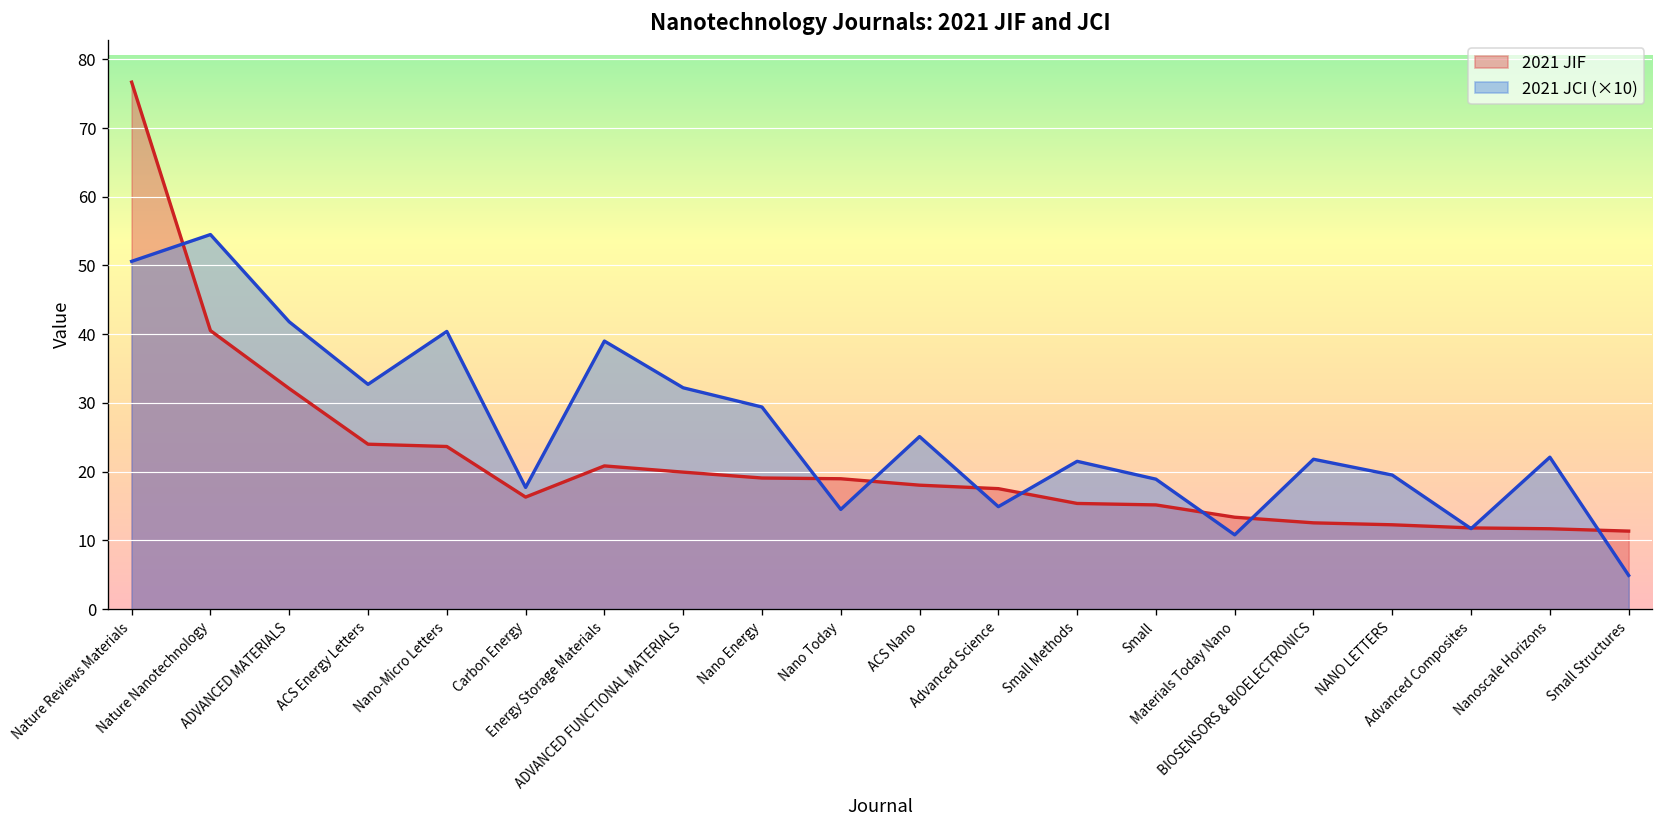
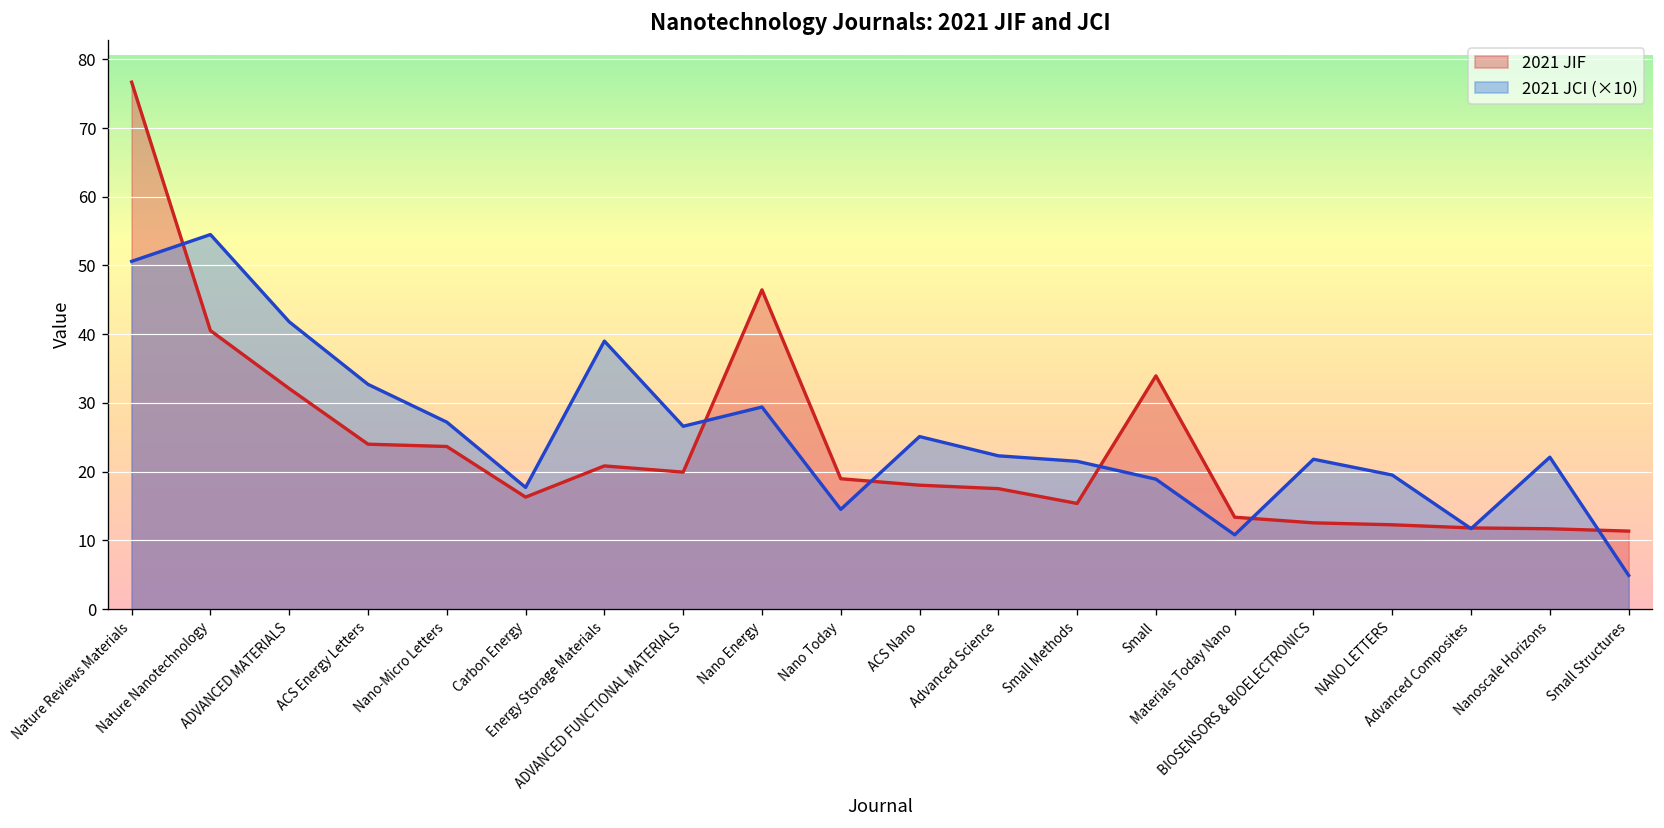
  {
    "2021 JIF": {
      "Nature Reviews Materials": 77,
      "Nature Nanotechnology": 41,
      "ADVANCED MATERIALS": 32,
      "ACS Energy Letters": 24,
      "Nano-Micro Letters": 24,
      "Carbon Energy": 16,
      "Energy Storage Materials": 21,
      "ADVANCED FUNCTIONAL MATERIALS": 20,
-     "Nano Energy": 19,
+     "Nano Energy": 46,
      "Nano Today": 19,
      "ACS Nano": 18,
      "Advanced Science": 18,
      "Small Methods": 15,
-     "Small": 15,
+     "Small": 34,
      "Materials Today Nano": 13,
      "BIOSENSORS & BIOELECTRONICS": 13,
      "NANO LETTERS": 12,
      "Nanoscale Horizons": 12,
      "Small Structures": 11
    },
    "2021 JCI (×10)": {
      "Nature Reviews Materials": 51,
      "Nature Nanotechnology": 55,
      "ADVANCED MATERIALS": 42,
      "ACS Energy Letters": 33,
-     "Nano-Micro Letters": 40,
+     "Nano-Micro Letters": 27,
      "Carbon Energy": 18,
      "Energy Storage Materials": 39,
-     "ADVANCED FUNCTIONAL MATERIALS": 32,
+     "ADVANCED FUNCTIONAL MATERIALS": 27,
      "Nano Energy": 29,
      "Nano Today": 15,
      "ACS Nano": 25,
-     "Advanced Science": 15,
+     "Advanced Science": 22,
      "Small Methods": 22,
      "Small": 19,
      "Materials Today Nano": 11,
      "BIOSENSORS & BIOELECTRONICS": 22,
      "NANO LETTERS": 20,
      "Nanoscale Horizons": 22,
      "Small Structures": 5
    }
  }
